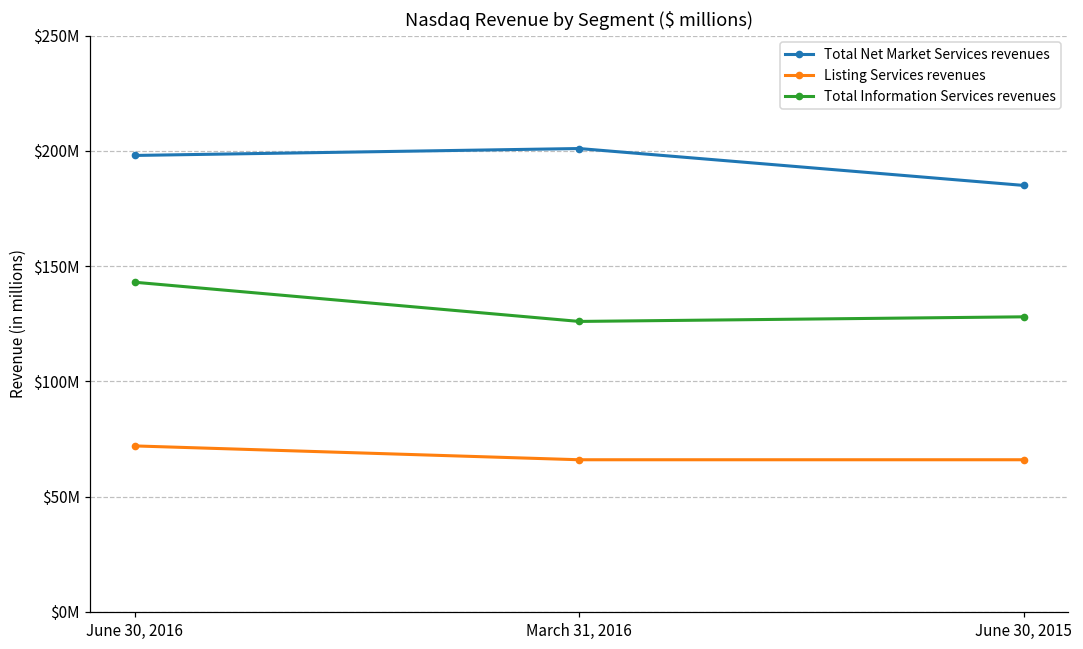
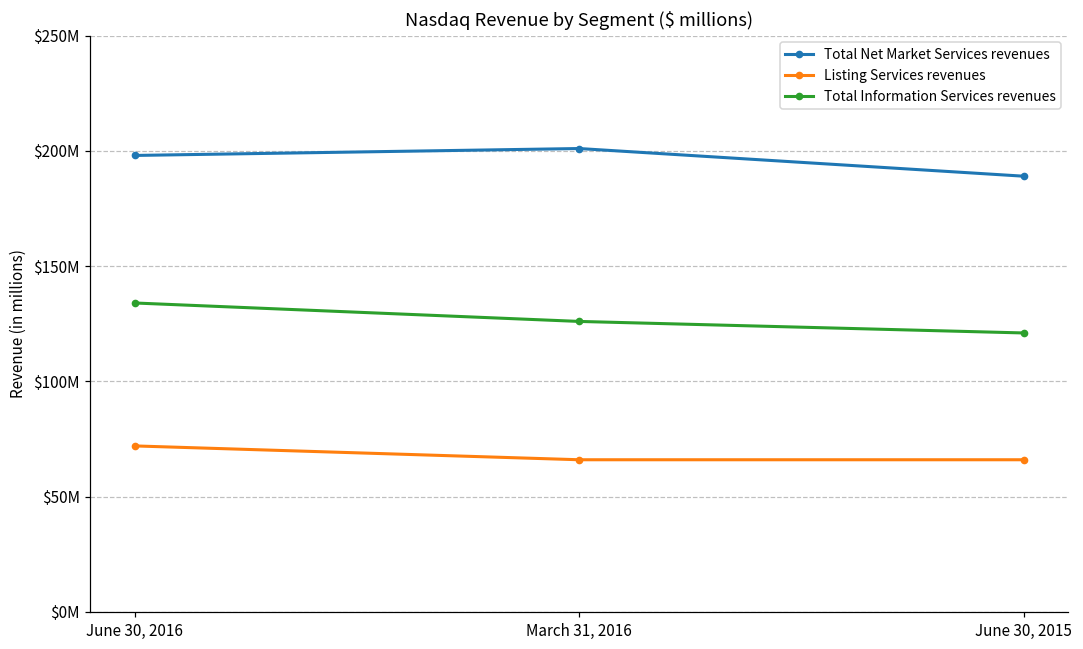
  {
    "Total Net Market Services revenues": {
      "June 30, 2016": "$198000000",
      "March 31, 2016": "$201000000",
-     "June 30, 2015": "$185000000"
+     "June 30, 2015": "$189000000"
    },
    "Listing Services revenues": {
      "June 30, 2016": "$72000000",
      "March 31, 2016": "$66000000",
      "June 30, 2015": "$66000000"
    },
    "Total Information Services revenues": {
-     "June 30, 2016": "$143000000",
+     "June 30, 2016": "$134000000",
      "March 31, 2016": "$126000000",
-     "June 30, 2015": "$128000000"
+     "June 30, 2015": "$121000000"
    }
  }
